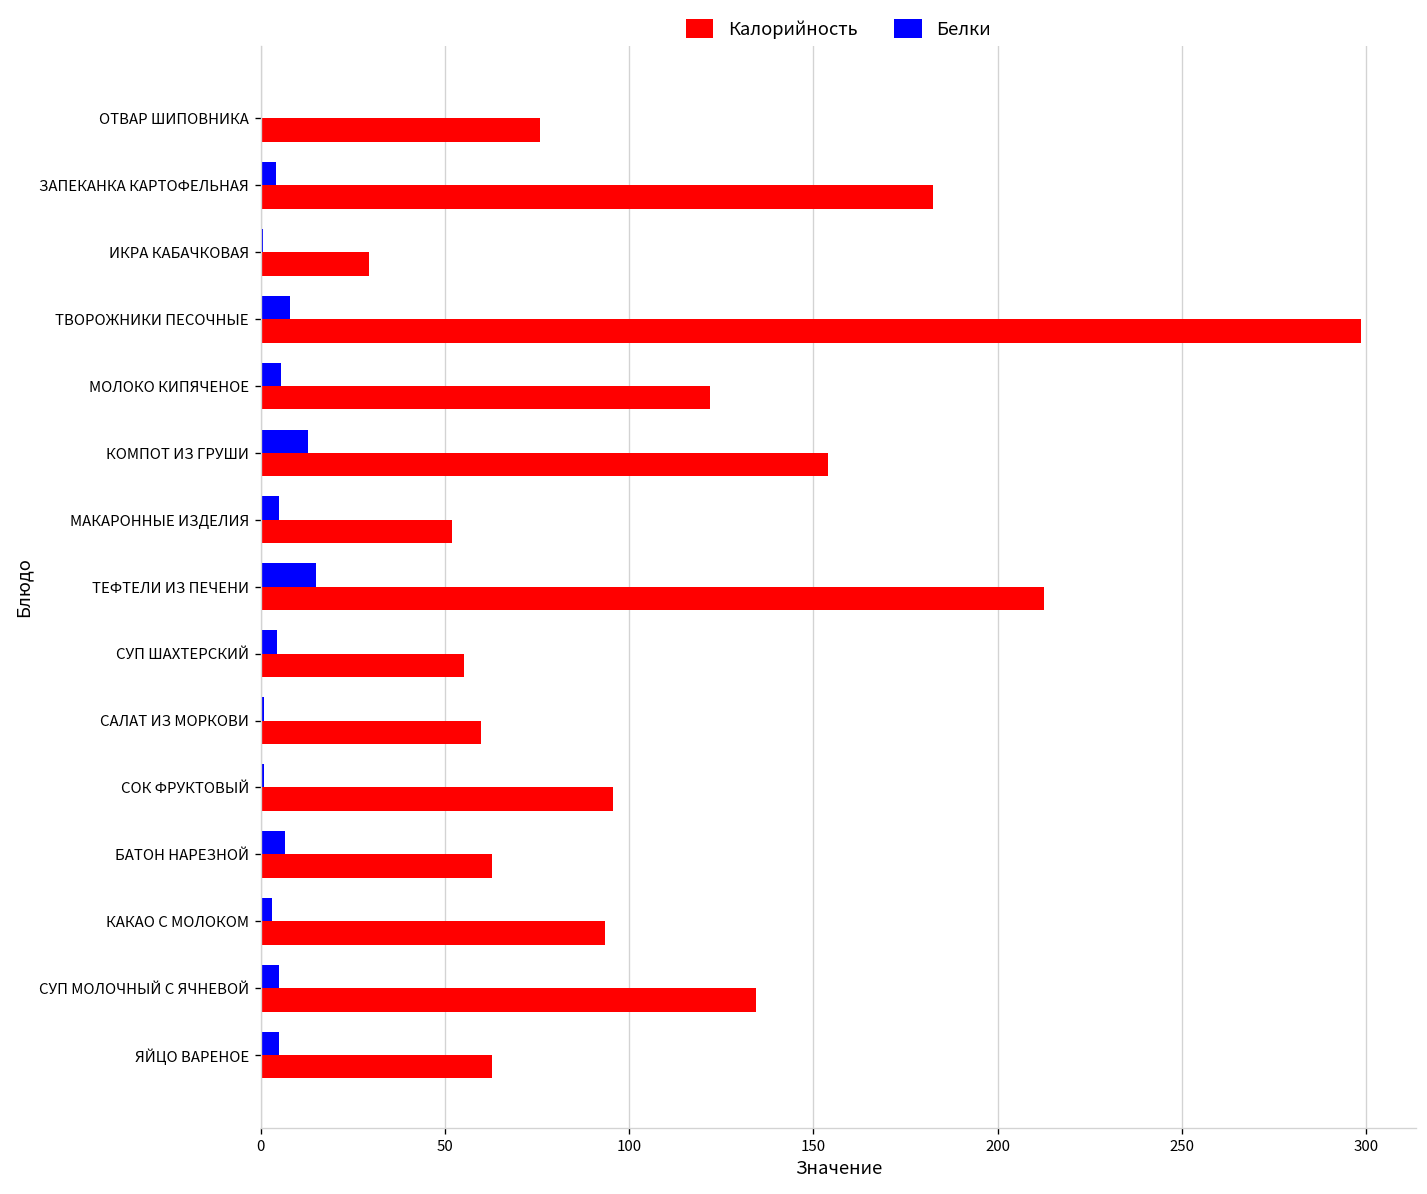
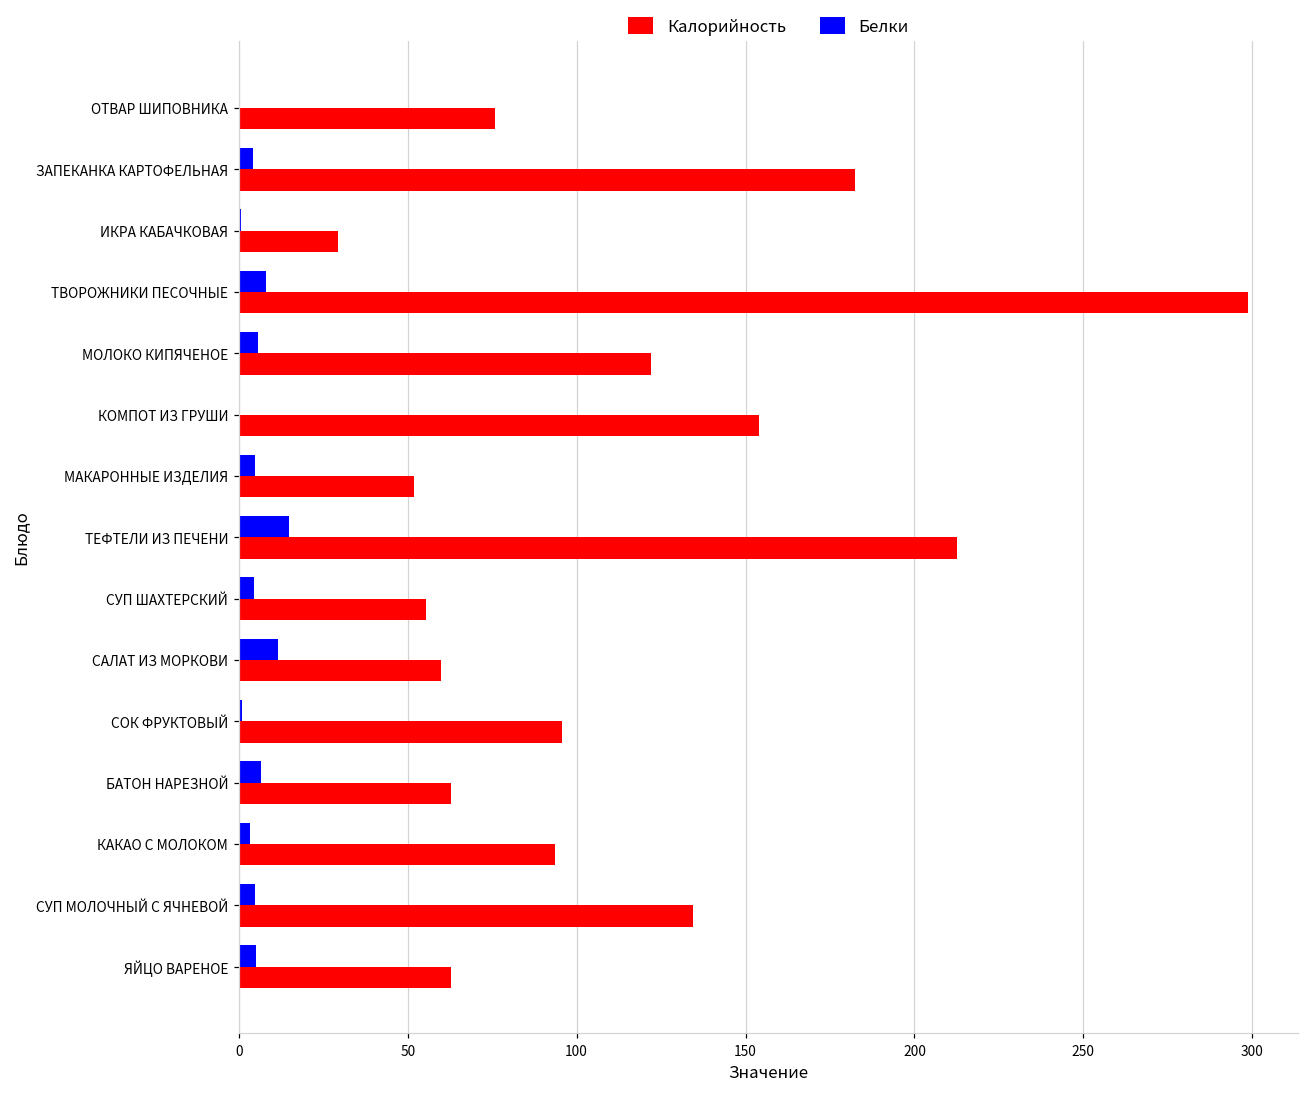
  {
    "Калорийность": {
      "ОТВАР ШИПОВНИКА": 76,
      "ЗАПЕКАНКА КАРТОФЕЛЬНАЯ": 183,
      "ИКРА КАБАЧКОВАЯ": 29,
      "ТВОРОЖНИКИ ПЕСОЧНЫЕ": 299,
      "МОЛОКО КИПЯЧЕНОЕ": 122,
      "КОМПОТ ИЗ ГРУШИ": 154,
      "МАКАРОННЫЕ ИЗДЕЛИЯ": 52,
      "ТЕФТЕЛИ ИЗ ПЕЧЕНИ": 213,
      "СУП ШАХТЕРСКИЙ": 55,
      "САЛАТ ИЗ МОРКОВИ": 60,
      "СОК ФРУКТОВЫЙ": 96,
      "БАТОН НАРЕЗНОЙ": 63,
      "КАКАО С МОЛОКОМ": 93,
      "СУП МОЛОЧНЫЙ С ЯЧНЕВОЙ": 134,
      "ЯЙЦО ВАРЕНОЕ": 63
    },
    "Белки": {
      "ОТВАР ШИПОВНИКА": 0,
      "ЗАПЕКАНКА КАРТОФЕЛЬНАЯ": 4,
      "ТВОРОЖНИКИ ПЕСОЧНЫЕ": 8,
      "МОЛОКО КИПЯЧЕНОЕ": 6,
-     "КОМПОТ ИЗ ГРУШИ": 13,
+     "КОМПОТ ИЗ ГРУШИ": 0,
      "МАКАРОННЫЕ ИЗДЕЛИЯ": 5,
      "ТЕФТЕЛИ ИЗ ПЕЧЕНИ": 15,
      "СУП ШАХТЕРСКИЙ": 4,
-     "САЛАТ ИЗ МОРКОВИ": 1,
+     "САЛАТ ИЗ МОРКОВИ": 11,
      "СОК ФРУКТОВЫЙ": 1,
      "БАТОН НАРЕЗНОЙ": 7,
      "КАКАО С МОЛОКОМ": 3,
      "СУП МОЛОЧНЫЙ С ЯЧНЕВОЙ": 5,
      "ЯЙЦО ВАРЕНОЕ": 5
    }
  }
